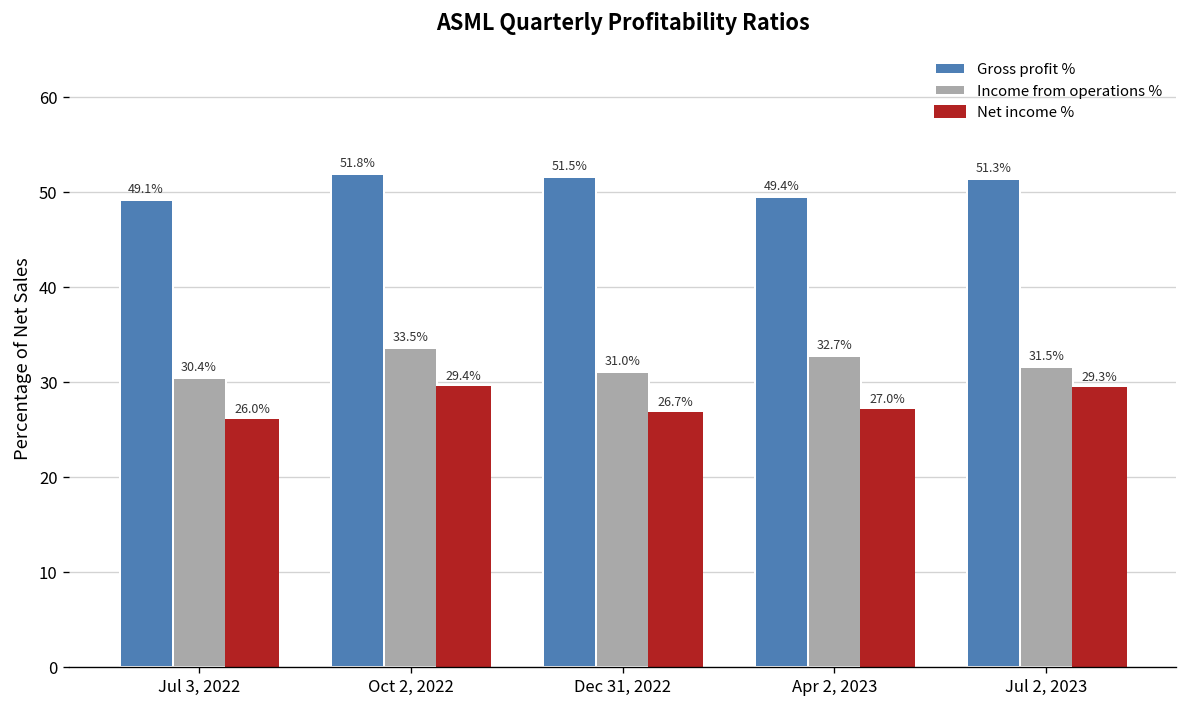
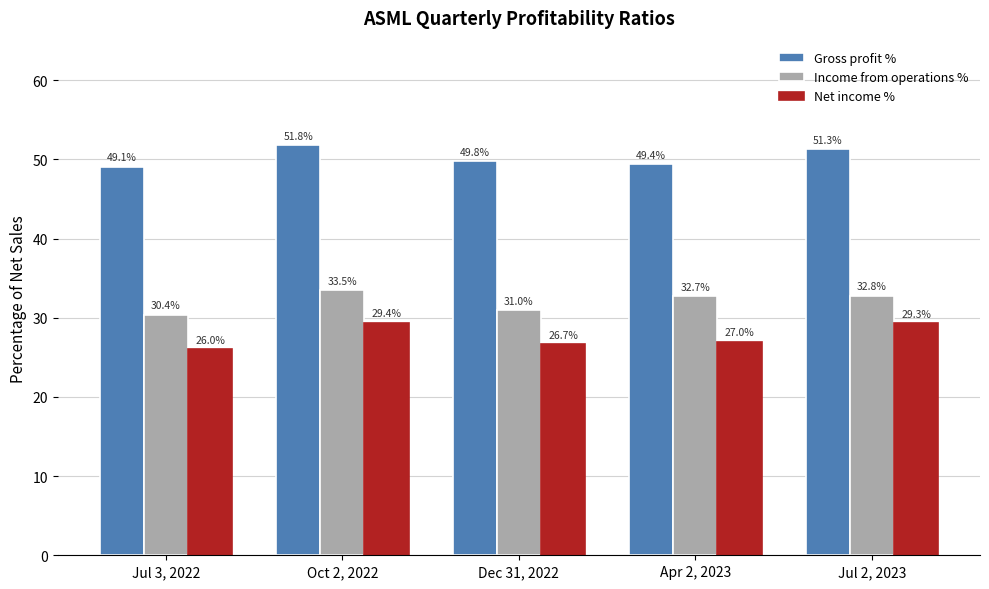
  {
    "Gross profit %": {
      "Jul 3, 2022": "49.1%",
      "Oct 2, 2022": "51.8%",
-     "Dec 31, 2022": "51.5%",
+     "Dec 31, 2022": "49.8%",
      "Apr 2, 2023": "49.4%",
      "Jul 2, 2023": "51.3%"
    },
    "Income from operations %": {
      "Jul 3, 2022": "30.4%",
      "Oct 2, 2022": "33.5%",
      "Dec 31, 2022": "31.0%",
      "Apr 2, 2023": "32.7%",
-     "Jul 2, 2023": "31.5%"
+     "Jul 2, 2023": "32.8%"
    },
    "Net income %": {
      "Jul 3, 2022": "26.0%",
      "Oct 2, 2022": "29.4%",
      "Dec 31, 2022": "26.7%",
      "Apr 2, 2023": "27.0%",
      "Jul 2, 2023": "29.3%"
    }
  }
